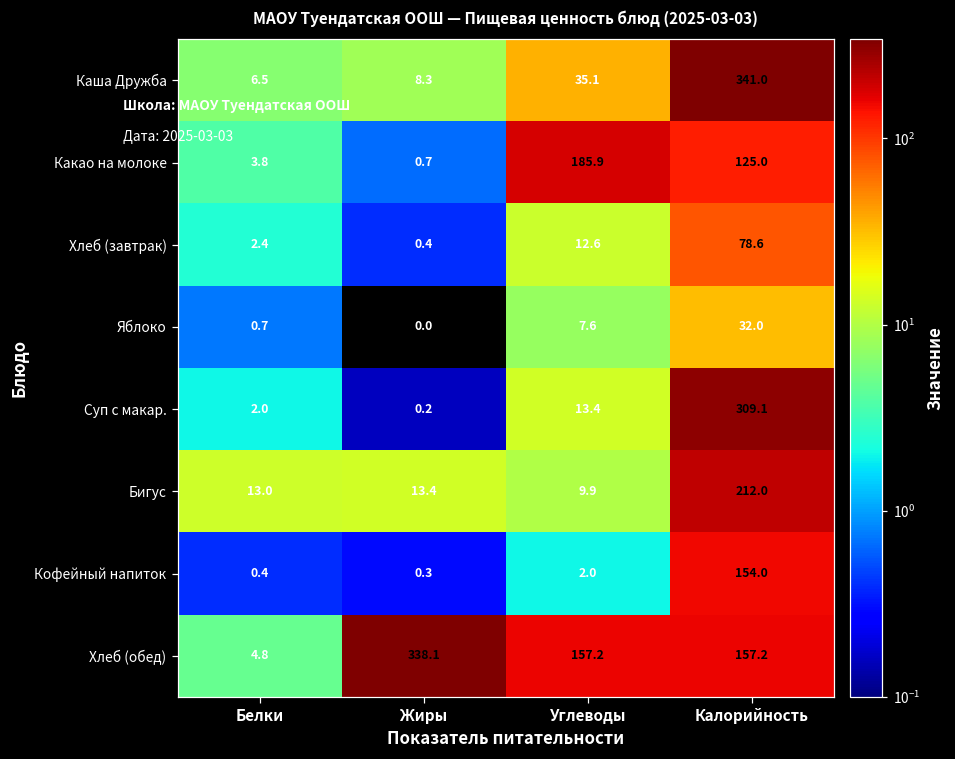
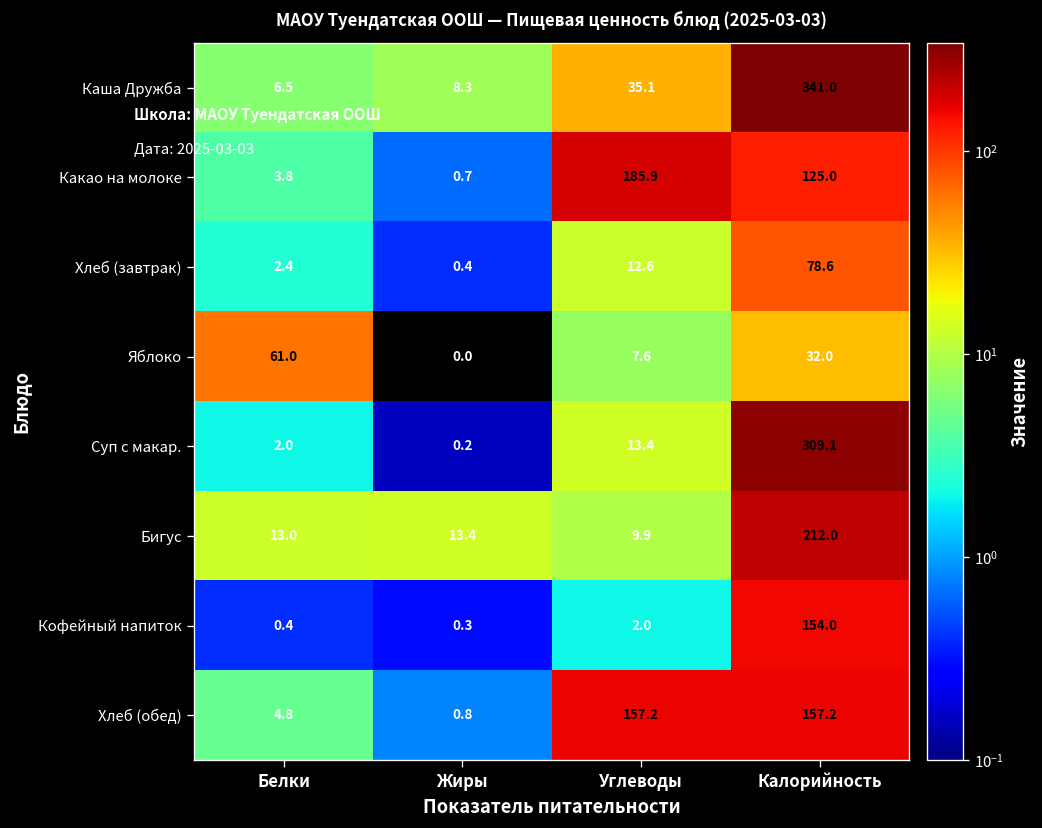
  {
    "Каша Дружба": {
      "Белки": 6.5,
      "Жиры": 8.3,
      "Углеводы": 35.1,
      "Калорийность": 341.0
    },
    "Какао на молоке": {
      "Белки": 3.8,
      "Жиры": 0.7,
      "Углеводы": 185.9,
      "Калорийность": 125.0
    },
    "Хлеб (завтрак)": {
      "Белки": 2.4,
      "Жиры": 0.4,
      "Углеводы": 12.6,
      "Калорийность": 78.6
    },
    "Яблоко": {
-     "Белки": 0.7,
+     "Белки": 61.0,
      "Жиры": 0.0,
      "Углеводы": 7.6,
      "Калорийность": 32.0
    },
    "Суп с макар.": {
      "Белки": 2.0,
      "Жиры": 0.2,
      "Углеводы": 13.4,
      "Калорийность": 309.1
    },
    "Бигус": {
      "Белки": 13.0,
      "Жиры": 13.4,
      "Углеводы": 9.9,
      "Калорийность": 212.0
    },
    "Кофейный напиток": {
      "Белки": 0.4,
      "Жиры": 0.3,
      "Углеводы": 2.0,
      "Калорийность": 154.0
    },
    "Хлеб (обед)": {
      "Белки": 4.8,
-     "Жиры": 338.1,
+     "Жиры": 0.8,
      "Углеводы": 157.2,
      "Калорийность": 157.2
    }
  }
